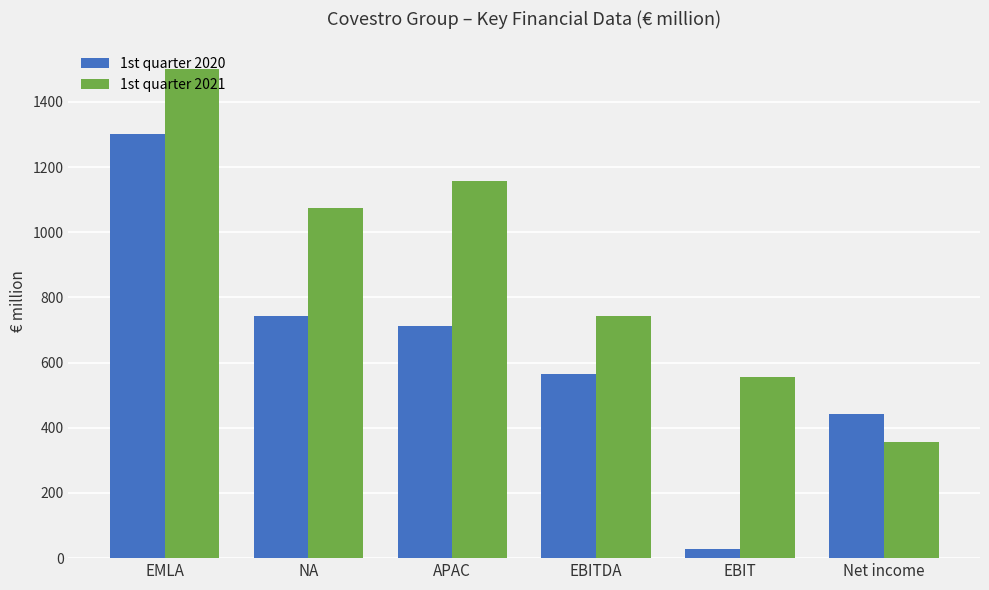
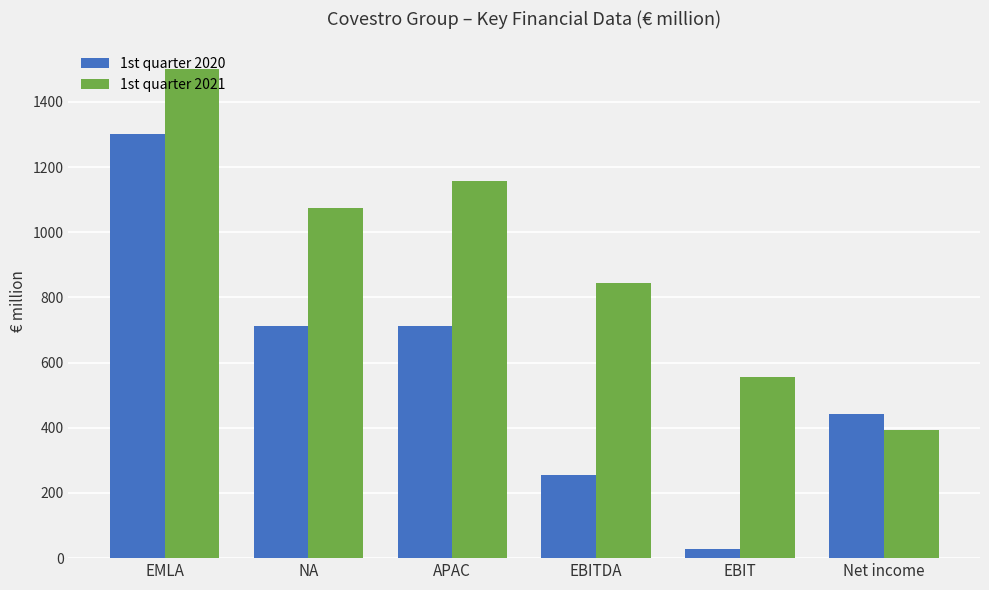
  {
    "1st quarter 2020": {
      "EMLA": 1300,
-     "NA": 740,
+     "NA": 710,
      "APAC": 710,
-     "EBITDA": 560,
+     "EBITDA": 250,
      "EBIT": 30,
      "Net income": 440
    },
    "1st quarter 2021": {
      "EMLA": 1500,
      "NA": 1070,
      "APAC": 1160,
-     "EBITDA": 740,
+     "EBITDA": 840,
      "EBIT": 560,
-     "Net income": 360
+     "Net income": 390
    }
  }
